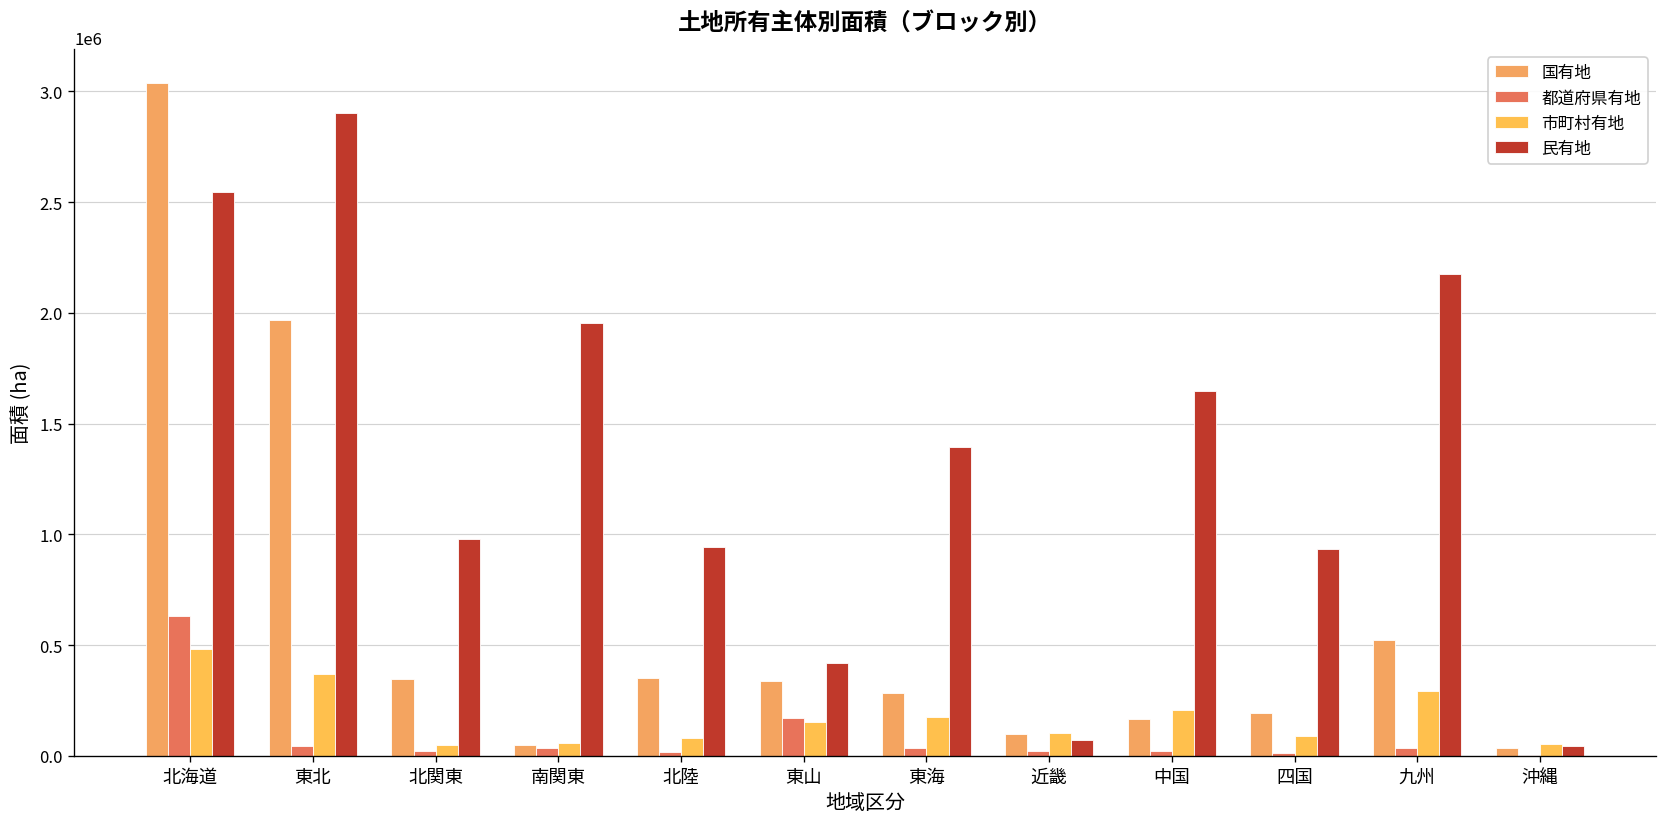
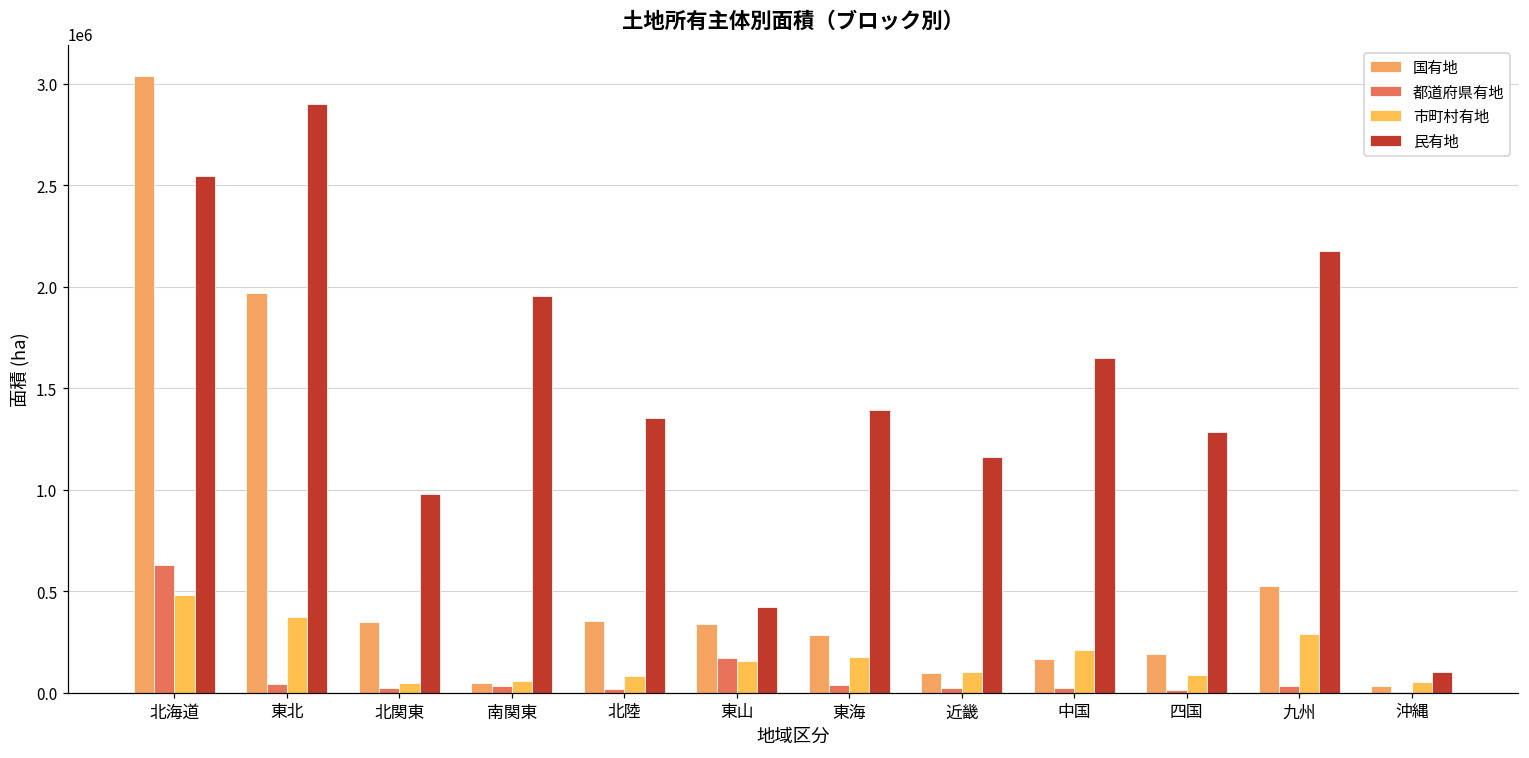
  {
    "民有地": {
      "北海道": 2540000,
      "東北": 2900000,
      "北関東": 980000,
      "南関東": 1950000,
-     "北陸": 940000,
+     "北陸": 1350000,
      "東山": 420000,
      "東海": 1400000,
-     "近畿": 70000,
+     "近畿": 1160000,
      "中国": 1650000,
-     "四国": 930000,
+     "四国": 1290000,
      "九州": 2180000,
-     "沖縄": 50000
+     "沖縄": 100000
    }
  }
